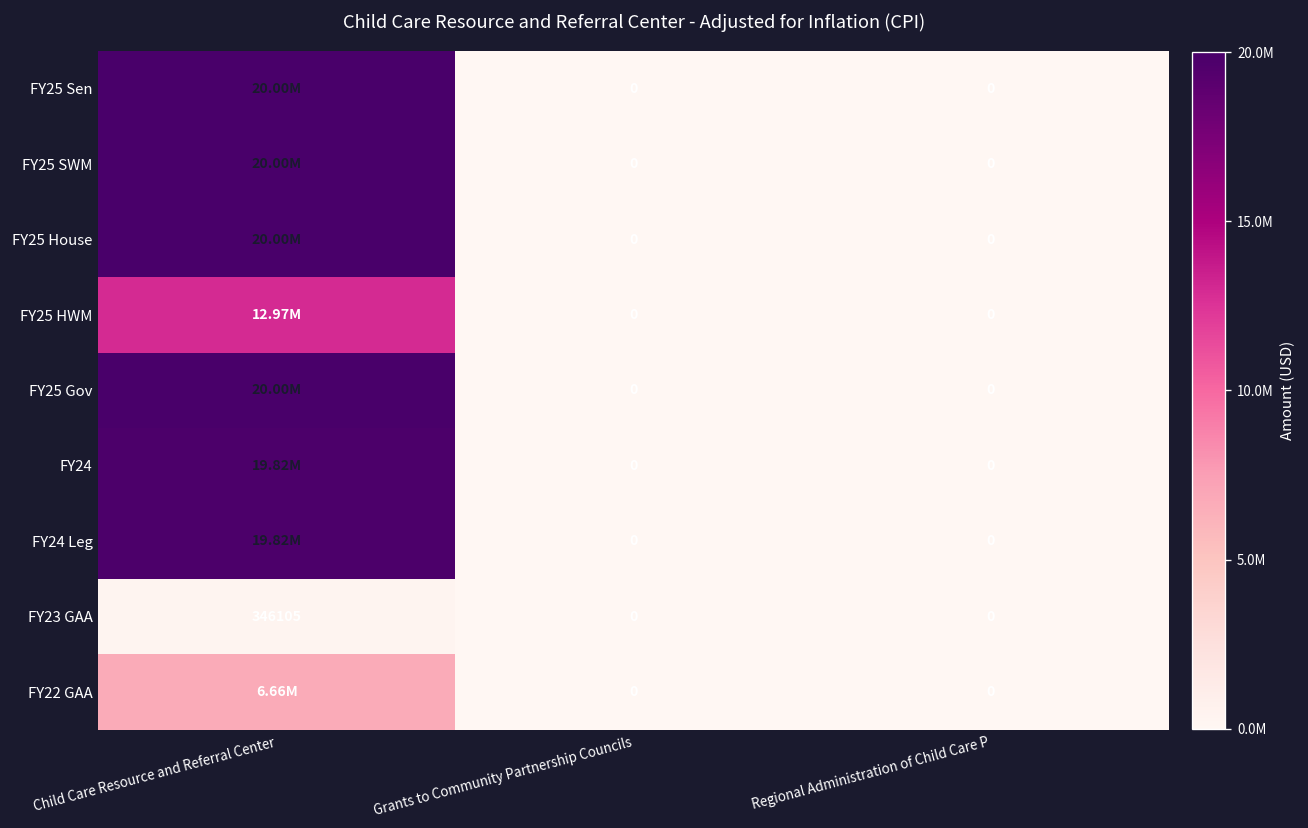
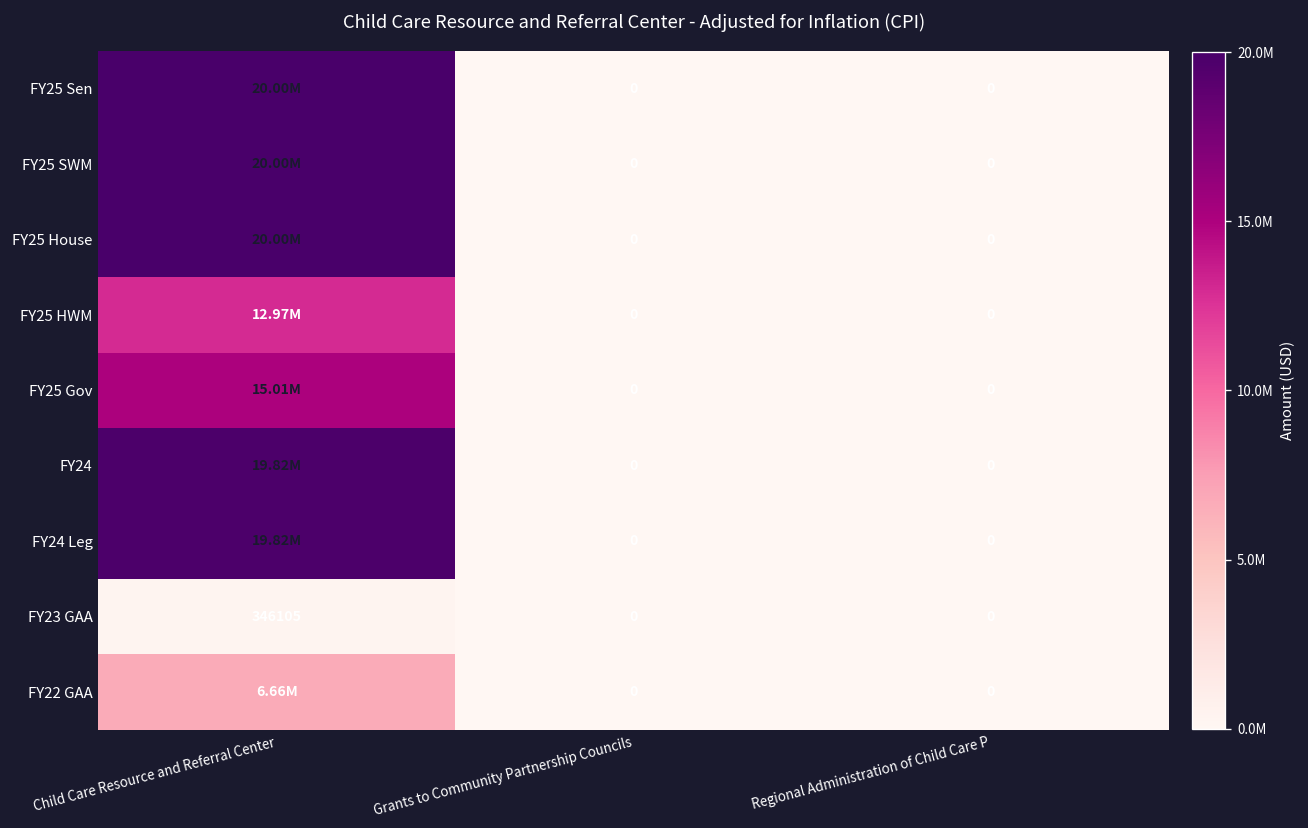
  {
    "FY25 Sen": {
      "Child Care Resource and Referral Center": "20.00M"
    },
    "FY25 SWM": {
      "Child Care Resource and Referral Center": "20.00M"
    },
    "FY25 House": {
      "Child Care Resource and Referral Center": "20.00M"
    },
    "FY25 HWM": {
      "Child Care Resource and Referral Center": "12.97M"
    },
    "FY25 Gov": {
-     "Child Care Resource and Referral Center": "20.00M"
+     "Child Care Resource and Referral Center": "15.01M"
    },
    "FY24": {
      "Child Care Resource and Referral Center": "19.82M"
    },
    "FY24 Leg": {
      "Child Care Resource and Referral Center": "19.82M"
    },
    "FY22 GAA": {
      "Child Care Resource and Referral Center": "6.66M"
    }
  }
